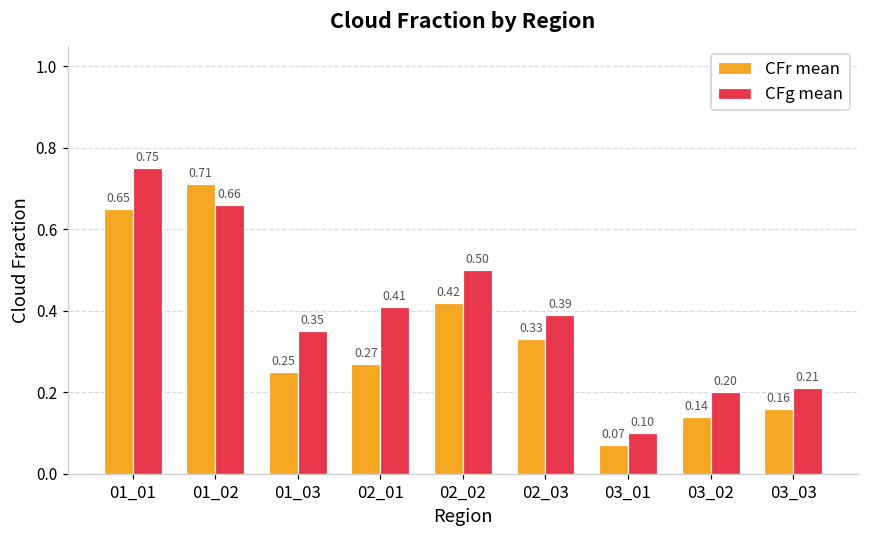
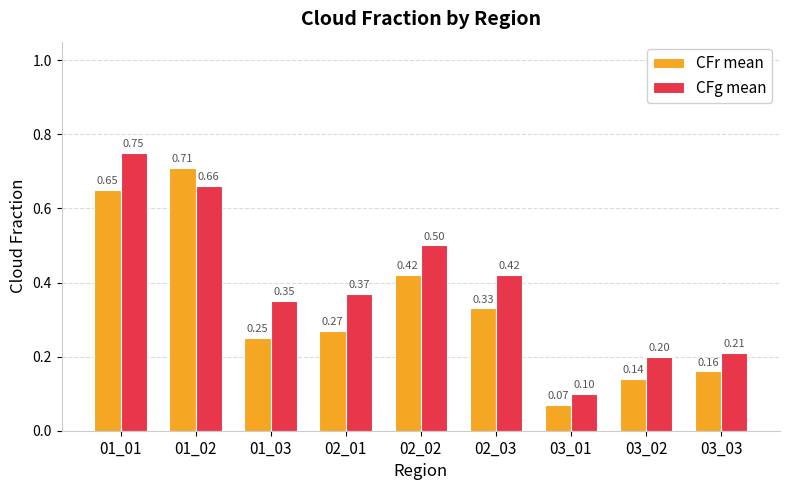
  {
    "CFr mean": {
      "01_01": 0.65,
      "01_02": 0.71,
      "01_03": 0.25,
      "02_01": 0.27,
      "02_02": 0.42,
      "02_03": 0.33,
      "03_01": 0.07,
      "03_02": 0.14,
      "03_03": 0.16
    },
    "CFg mean": {
      "01_01": 0.75,
      "01_02": 0.66,
      "01_03": 0.35,
-     "02_01": 0.41,
+     "02_01": 0.37,
      "02_02": 0.50,
-     "02_03": 0.39,
+     "02_03": 0.42,
      "03_01": 0.10,
      "03_02": 0.20,
      "03_03": 0.21
    }
  }
